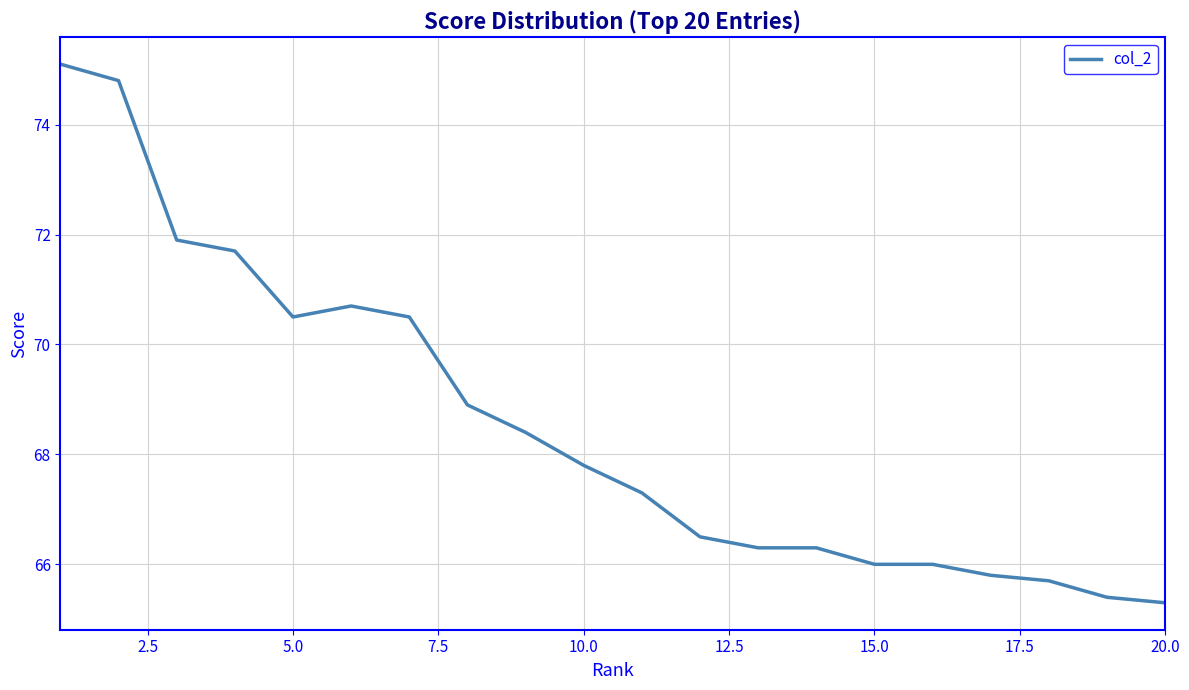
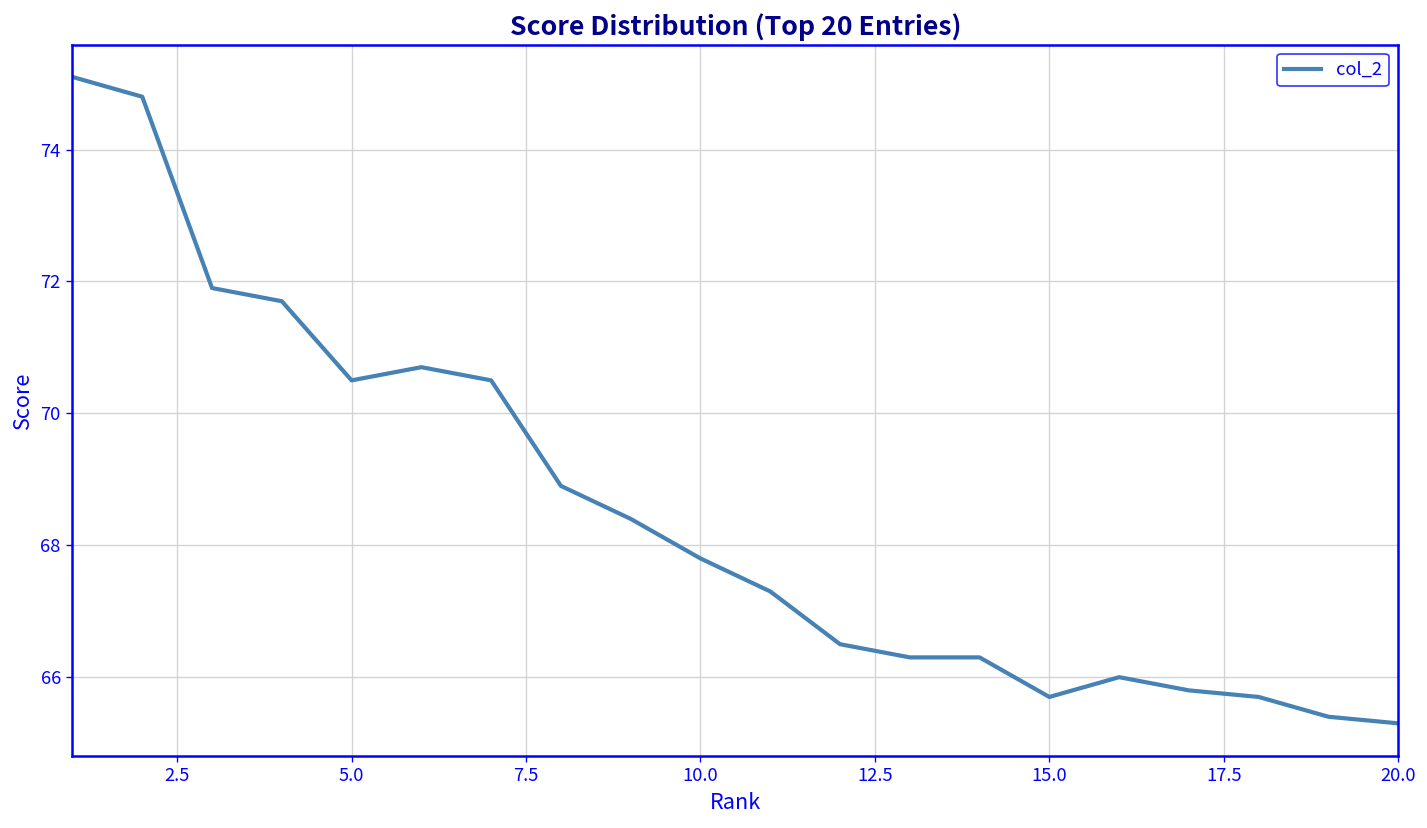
  {
    "5.0": 70.5,
    "10.0": 67.8,
-   "15.0": 66.0,
+   "15.0": 65.7,
    "20.0": 65.3
  }
